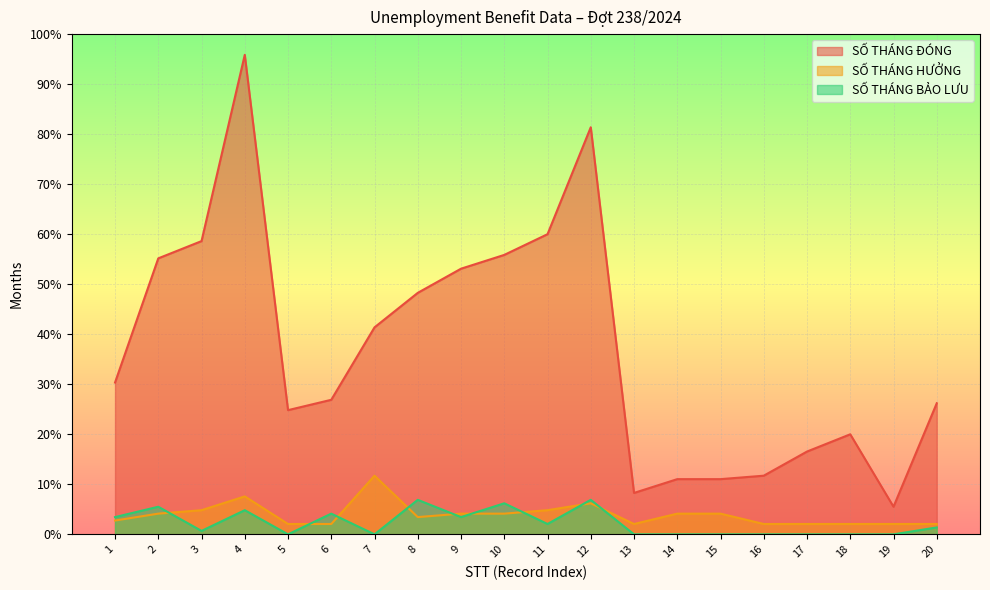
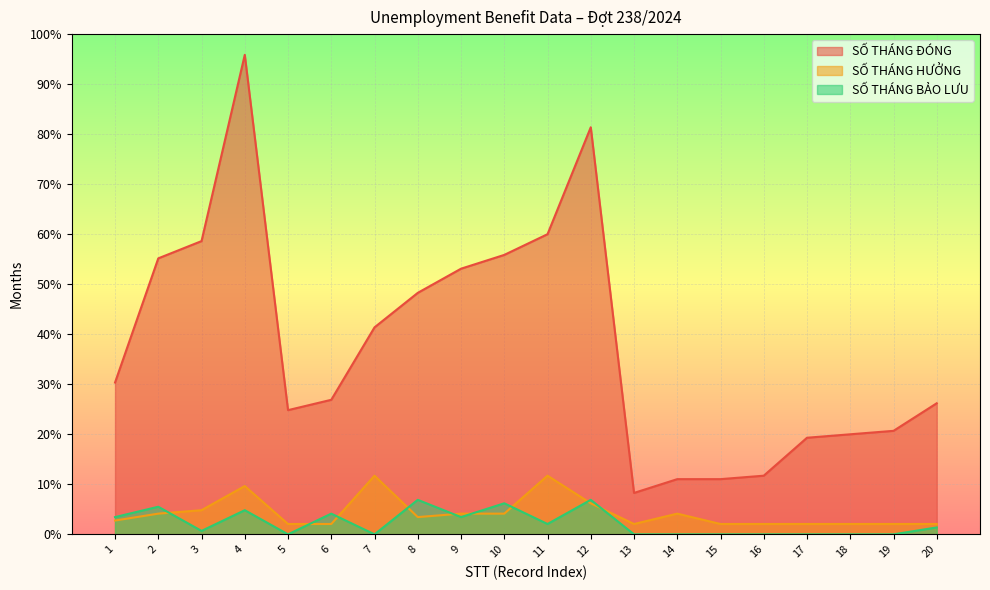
  {
    "SỐ THÁNG ĐÓNG": {
      "1": "30%",
      "2": "55%",
      "3": "59%",
      "4": "96%",
      "5": "25%",
      "6": "27%",
      "7": "41%",
      "8": "48%",
      "9": "53%",
      "10": "56%",
      "11": "60%",
      "12": "81%",
      "13": "8%",
      "14": "11%",
      "15": "11%",
      "16": "12%",
-     "17": "17%",
+     "17": "19%",
      "18": "20%",
-     "19": "6%",
+     "19": "21%",
      "20": "26%"
    },
    "SỐ THÁNG HƯỞNG": {
      "1": "3%",
      "2": "4%",
      "3": "5%",
-     "4": "8%",
+     "4": "10%",
      "5": "2%",
      "6": "2%",
      "7": "12%",
      "8": "3%",
      "9": "4%",
      "10": "4%",
-     "11": "5%",
+     "11": "12%",
      "12": "6%",
      "13": "2%",
      "14": "4%",
-     "15": "4%",
+     "15": "2%",
      "16": "2%",
      "17": "2%",
      "18": "2%",
      "19": "2%",
      "20": "2%"
    },
    "SỐ THÁNG BẢO LƯU": {
      "1": "3%",
      "2": "6%",
      "3": "1%",
      "4": "5%",
      "5": "0%",
      "6": "4%",
      "7": "0%",
      "8": "7%",
      "9": "3%",
      "10": "6%",
      "11": "2%",
      "12": "7%",
      "13": "0%",
      "14": "0%",
      "15": "0%",
      "16": "0%",
      "17": "0%",
      "18": "0%",
      "19": "0%",
      "20": "1%"
    }
  }
